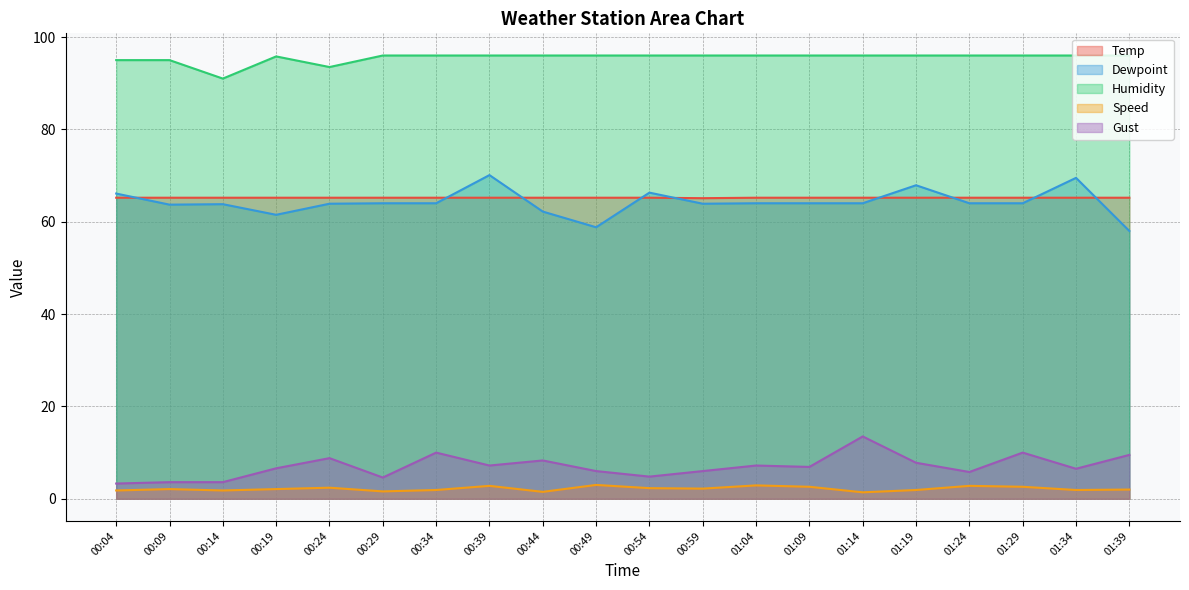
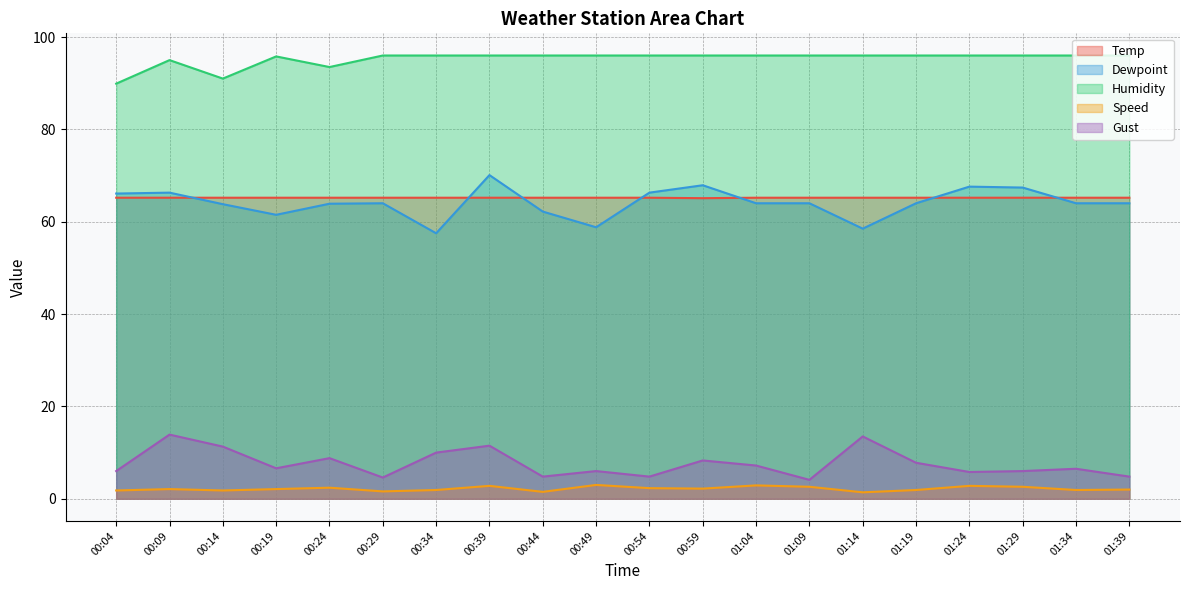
  {
    "Dewpoint": {
      "00:04": 66,
-     "00:09": 64,
+     "00:09": 66,
      "00:14": 64,
      "00:19": 62,
      "00:24": 64,
      "00:29": 64,
-     "00:34": 64,
+     "00:34": 58,
      "00:39": 70,
      "00:44": 62,
      "00:49": 59,
      "00:54": 66,
-     "00:59": 64,
+     "00:59": 68,
      "01:04": 64,
      "01:09": 64,
-     "01:14": 64,
-     "01:19": 68,
-     "01:24": 64,
-     "01:29": 64,
-     "01:34": 70,
-     "01:39": 58
+     "01:14": 59,
+     "01:19": 64,
+     "01:24": 68,
+     "01:29": 67,
+     "01:34": 64,
+     "01:39": 64
    },
    "Humidity": {
-     "00:04": 95,
+     "00:04": 90,
      "00:09": 95,
      "00:14": 91,
      "00:19": 96,
      "00:24": 94,
      "00:29": 96,
      "00:34": 96,
      "00:39": 96,
      "00:44": 96,
      "00:49": 96,
      "00:54": 96,
      "00:59": 96,
      "01:04": 96,
      "01:09": 96,
      "01:14": 96,
      "01:19": 96,
      "01:24": 96,
      "01:29": 96
    },
    "Gust": {
-     "00:04": 3,
-     "00:09": 4,
-     "00:14": 4,
+     "00:04": 6,
+     "00:09": 14,
+     "00:14": 11,
      "00:19": 7,
      "00:24": 9,
      "00:29": 5,
      "00:34": 10,
-     "00:39": 7,
-     "00:44": 8,
+     "00:39": 12,
+     "00:44": 5,
      "00:49": 6,
      "00:54": 5,
-     "00:59": 6,
+     "00:59": 8,
      "01:04": 7,
-     "01:09": 7,
+     "01:09": 4,
      "01:14": 14,
      "01:19": 8,
      "01:24": 6,
-     "01:29": 10,
+     "01:29": 6,
      "01:34": 7,
-     "01:39": 10
+     "01:39": 5
    }
  }
